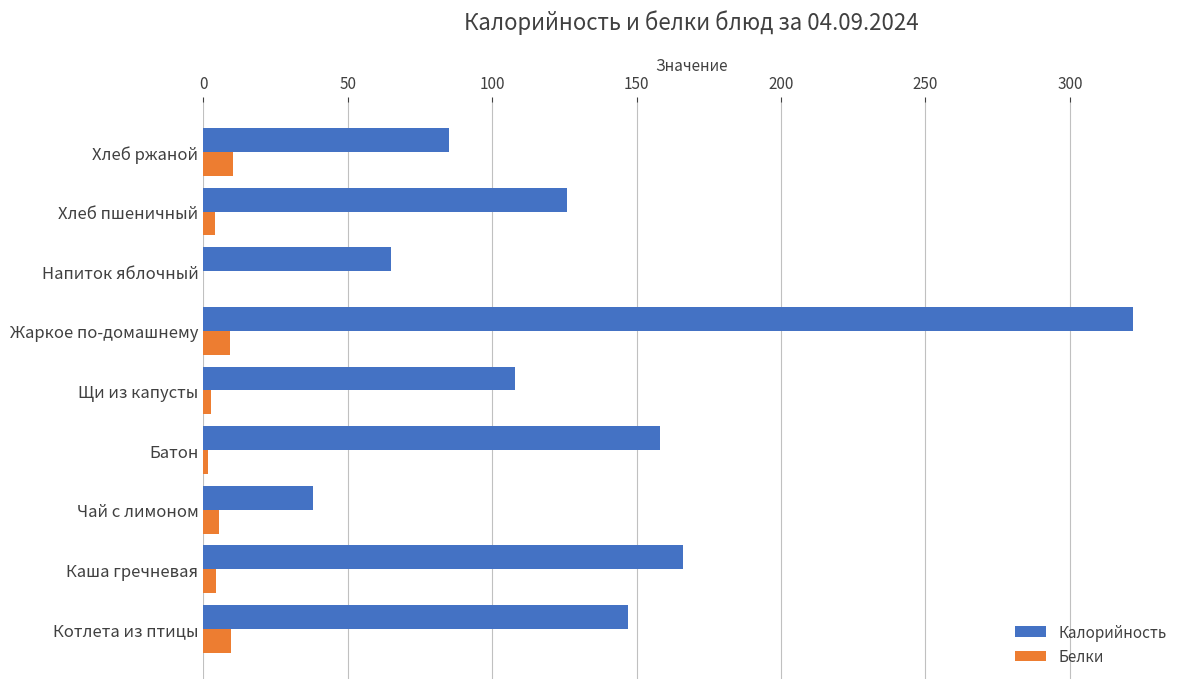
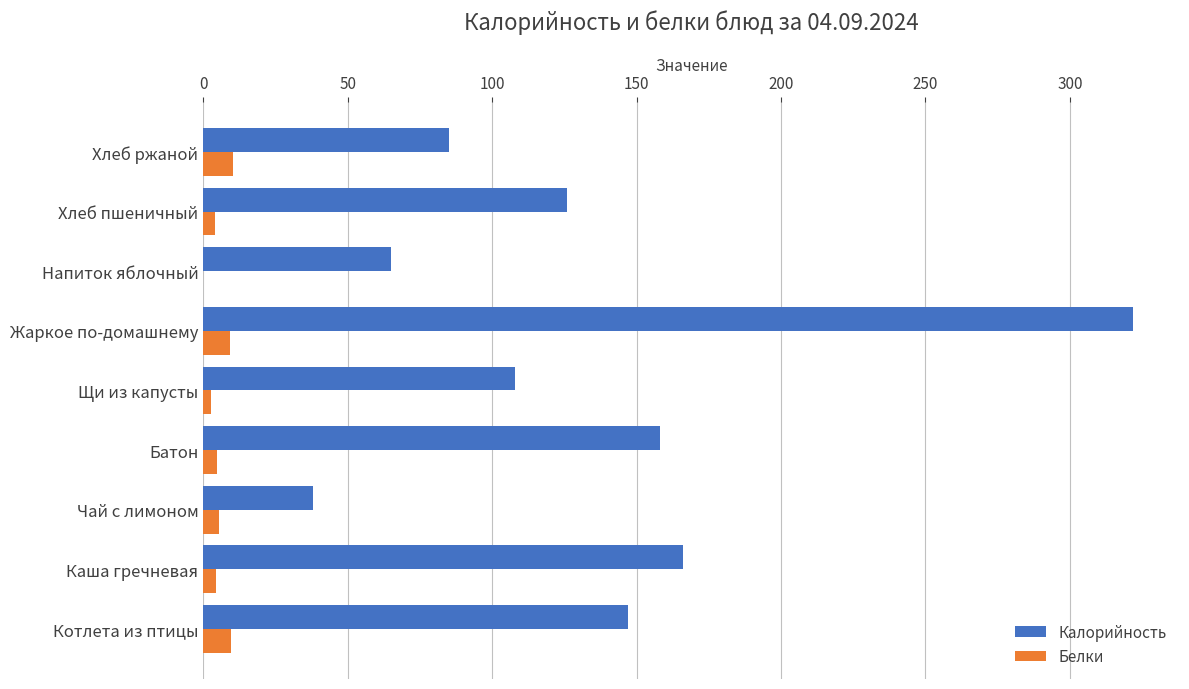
  {
    "Калорийность": {
      "Хлеб ржаной": 85,
      "Хлеб пшеничный": 126,
      "Напиток яблочный": 65,
      "Жаркое по-домашнему": 322,
      "Щи из капусты": 108,
      "Батон": 158,
      "Чай с лимоном": 38,
      "Каша гречневая": 166,
      "Котлета из птицы": 147
    },
    "Белки": {
      "Хлеб ржаной": 10,
      "Хлеб пшеничный": 4,
      "Жаркое по-домашнему": 9,
      "Щи из капусты": 3,
-     "Батон": 2,
+     "Батон": 5,
      "Чай с лимоном": 5,
      "Каша гречневая": 5,
      "Котлета из птицы": 10
    }
  }
